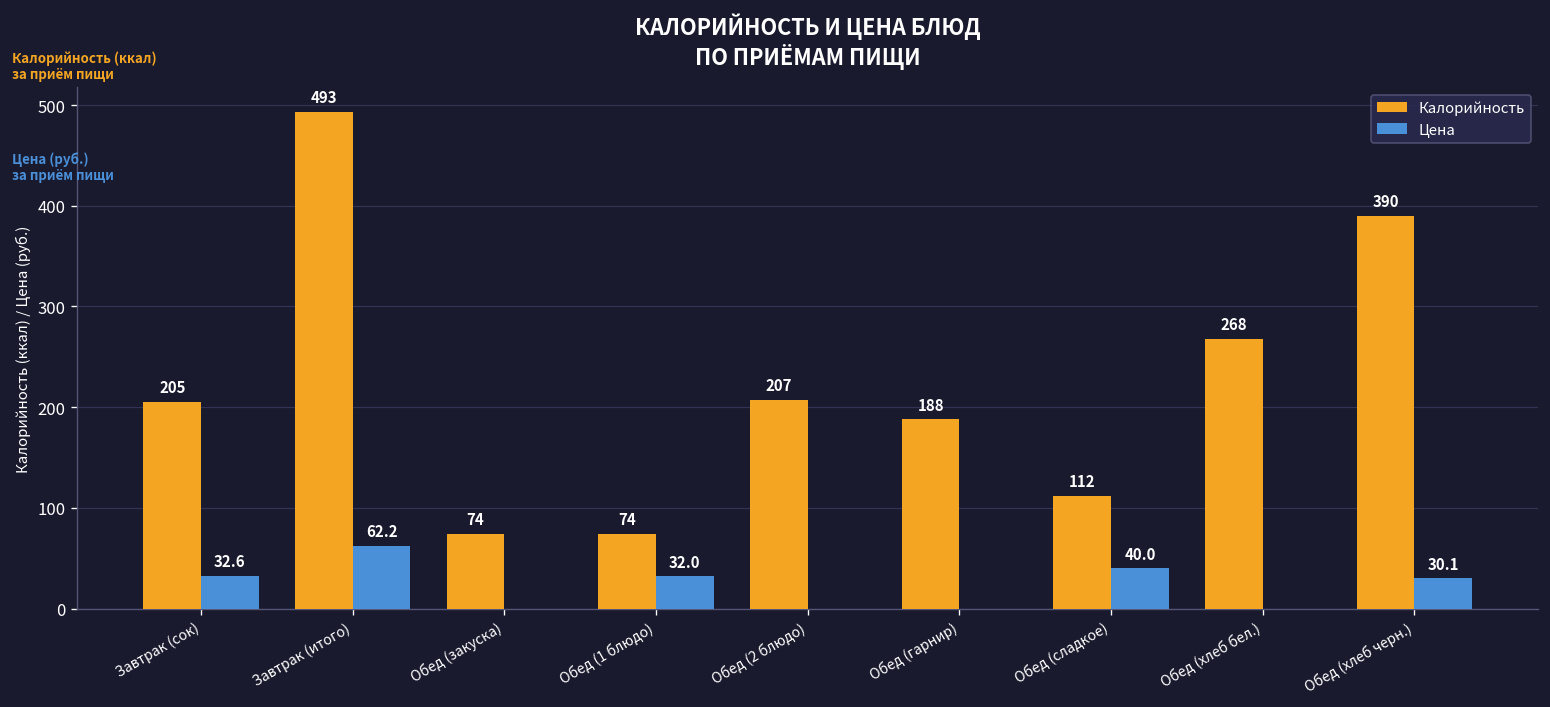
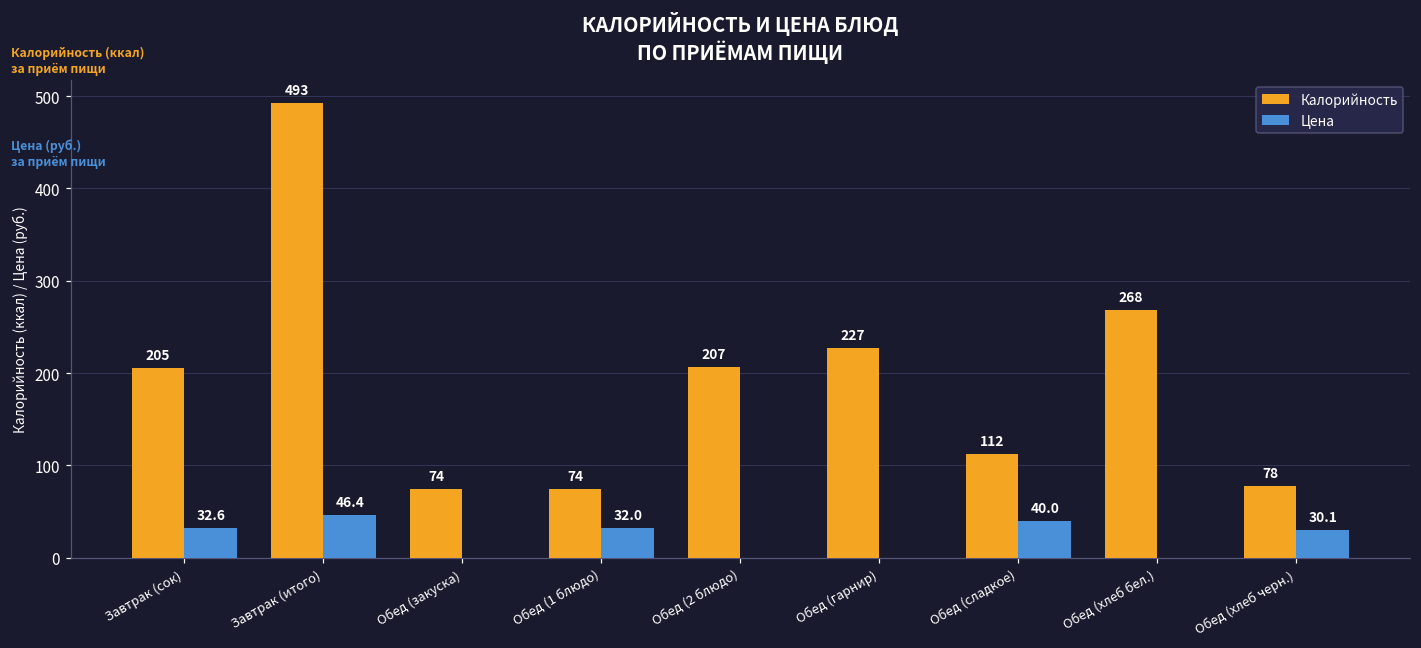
  {
    "Калорийность": {
      "Завтрак (сок)": 205,
      "Завтрак (итого)": 493,
      "Обед (закуска)": 74,
      "Обед (1 блюдо)": 74,
      "Обед (2 блюдо)": 207,
-     "Обед (гарнир)": 188,
+     "Обед (гарнир)": 227,
      "Обед (сладкое)": 112,
      "Обед (хлеб бел.)": 268,
-     "Обед (хлеб черн.)": 390
+     "Обед (хлеб черн.)": 78
    },
    "Цена": {
      "Завтрак (сок)": 32.6,
-     "Завтрак (итого)": 62.2,
+     "Завтрак (итого)": 46.4,
      "Обед (1 блюдо)": 32.0,
      "Обед (сладкое)": 40.0,
      "Обед (хлеб черн.)": 30.1
    }
  }
